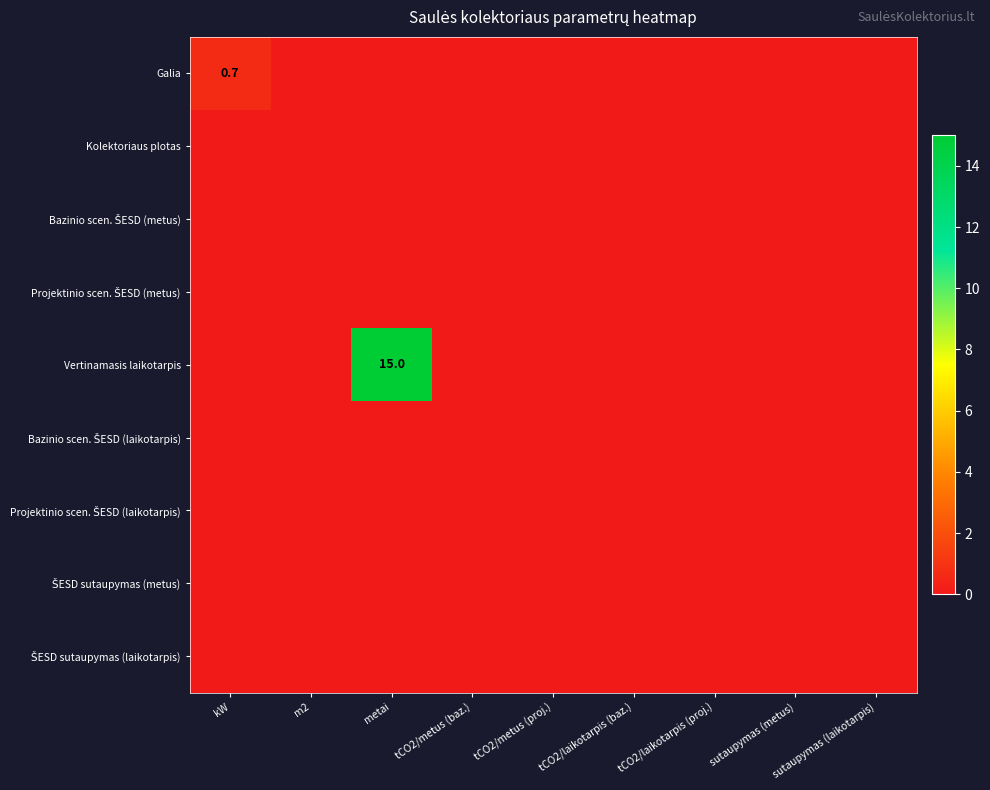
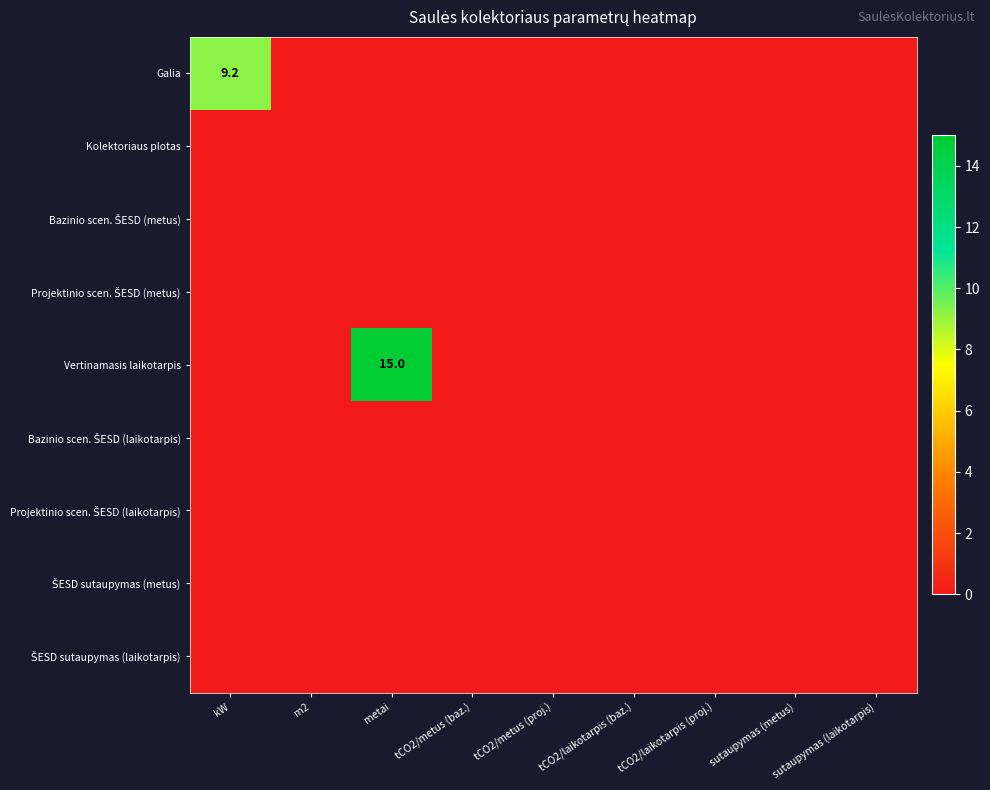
  {
    "Galia": {
-     "kW": 0.7
+     "kW": 9.2
    },
    "Vertinamasis laikotarpis": {
      "metai": 15.0
    }
  }
